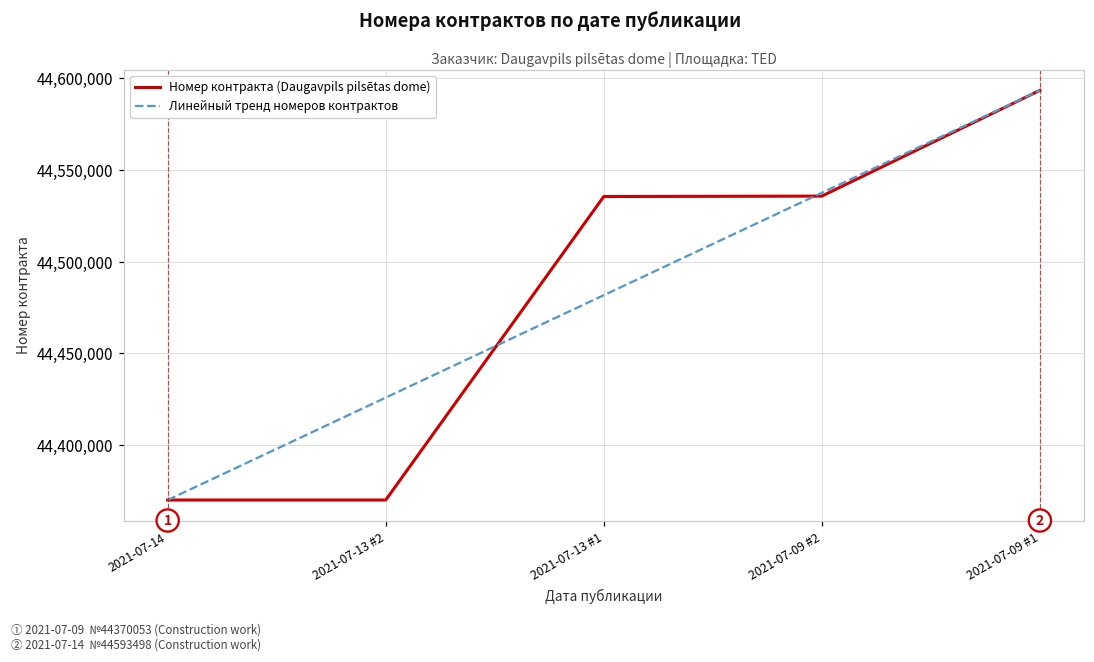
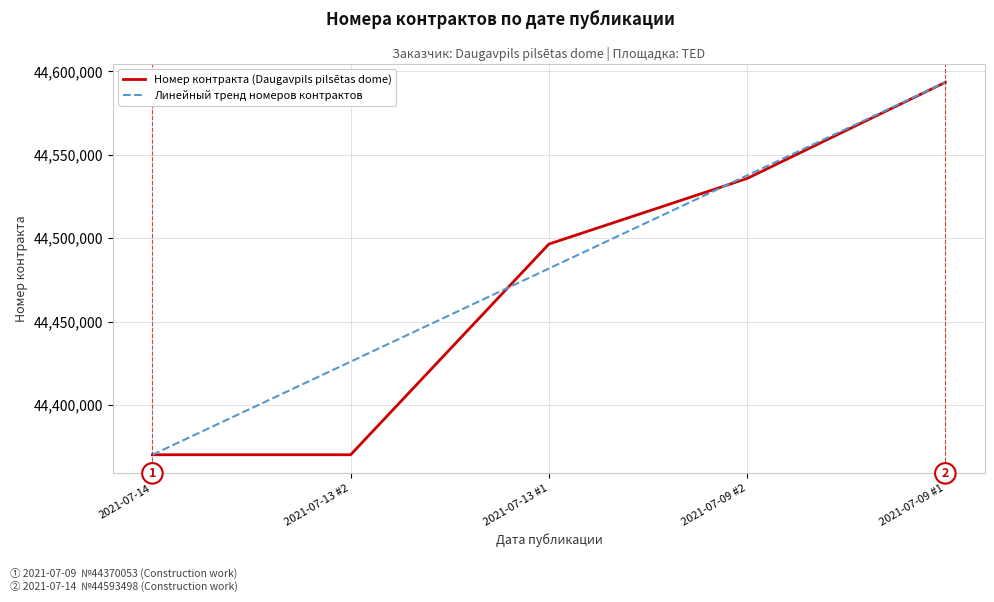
  {
    "Номер контракта (Daugavpils pilsētas dome)": {
      "2021-07-13 #2": "44,370,000",
-     "2021-07-13 #1": "44,536,000",
+     "2021-07-13 #1": "44,496,000",
      "2021-07-09 #2": "44,536,000"
    },
    "Линейный тренд номеров контрактов": {
      "2021-07-13 #2": "44,426,000",
      "2021-07-13 #1": "44,482,000",
      "2021-07-09 #2": "44,538,000"
    }
  }
